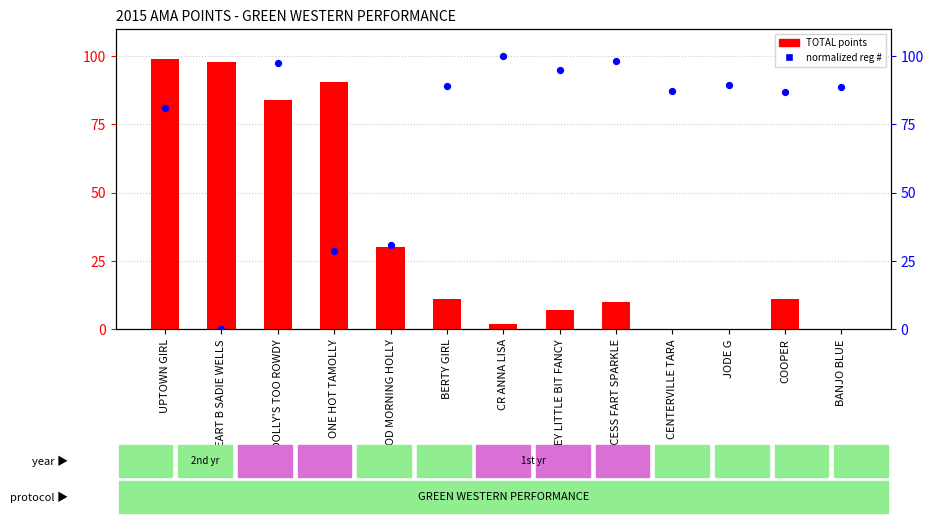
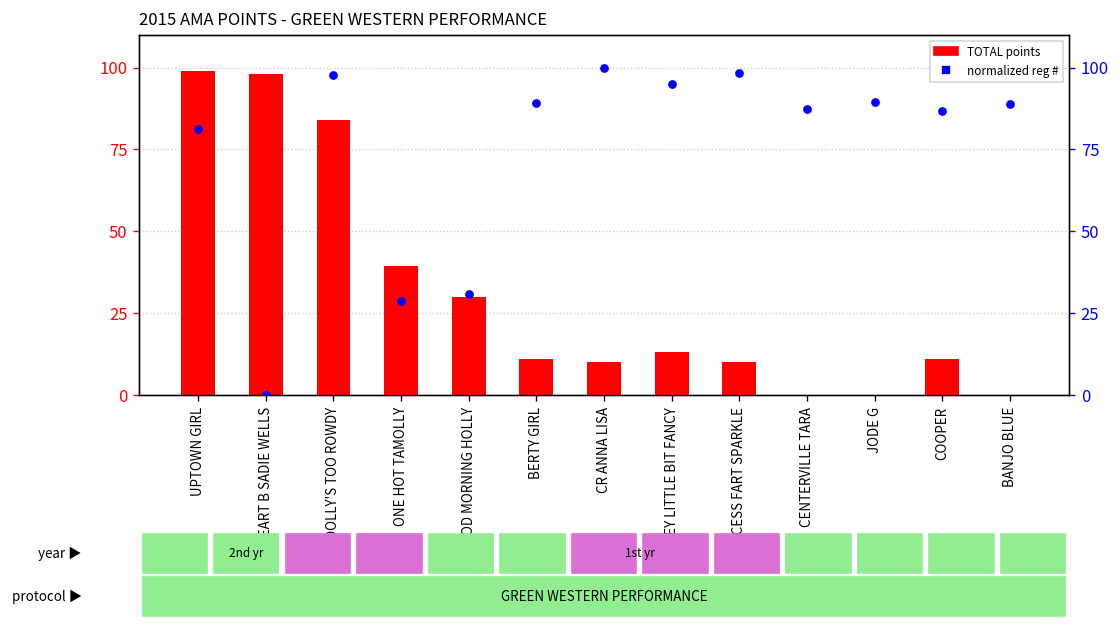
  {
    "TOTAL points": {
      "UPTOWN GIRL": 99,
      "HEART B SADIE WELLS": 98,
      "DOLLY'S TOO ROWDY": 84,
-     "ONE HOT TAMOLLY": 91,
+     "ONE HOT TAMOLLY": 40,
      "GOOD MORNING HOLLY": 30,
      "BERTY GIRL": 11,
-     "CR ANNA LISA": 2,
-     "EASLEY LITTLE BIT FANCY": 7,
+     "CR ANNA LISA": 10,
+     "EASLEY LITTLE BIT FANCY": 13,
      "PRINCESS FART SPARKLE": 10,
      "CENTERVILLE TARA": 0,
      "JODE G": 0,
      "COOPER": 11,
      "BANJO BLUE": 0
    }
  }
